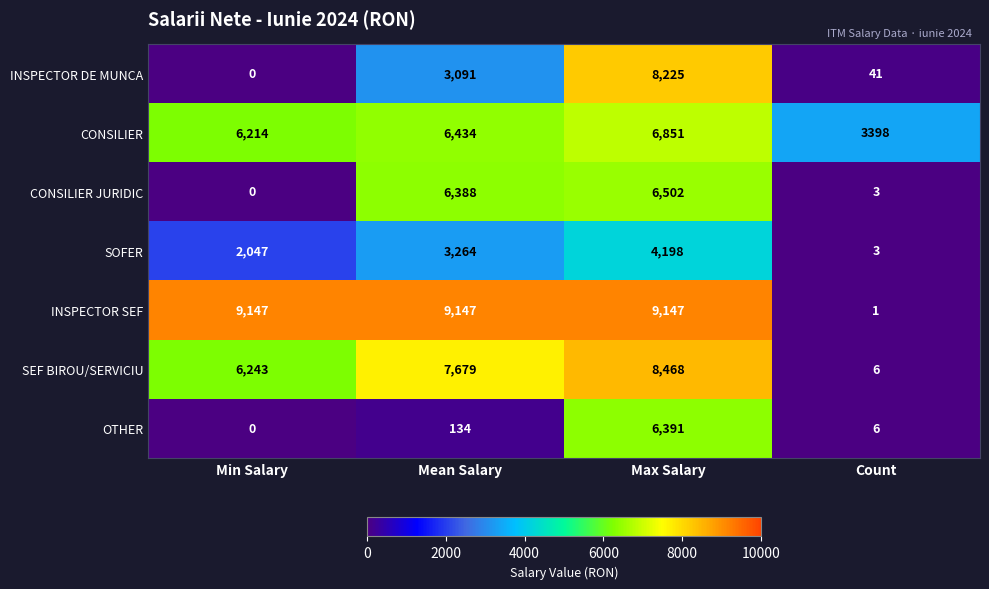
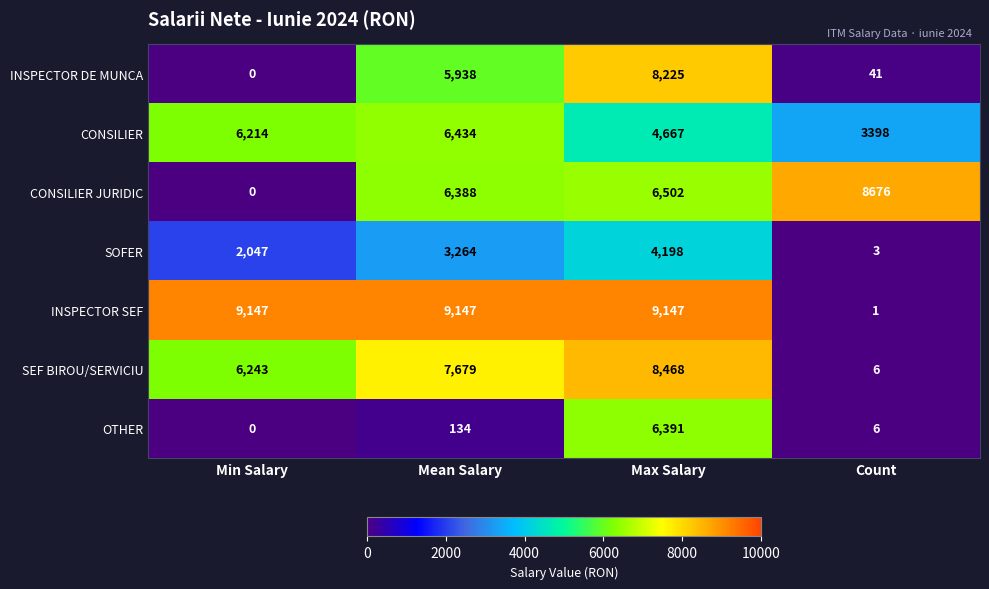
  {
    "INSPECTOR DE MUNCA": {
      "Min Salary": "0",
-     "Mean Salary": "3,091",
+     "Mean Salary": "5,938",
      "Max Salary": "8,225",
      "Count": "41"
    },
    "CONSILIER": {
      "Min Salary": "6,214",
      "Mean Salary": "6,434",
-     "Max Salary": "6,851",
+     "Max Salary": "4,667",
      "Count": "3398"
    },
    "CONSILIER JURIDIC": {
      "Min Salary": "0",
      "Mean Salary": "6,388",
      "Max Salary": "6,502",
-     "Count": "3"
+     "Count": "8676"
    },
    "SOFER": {
      "Min Salary": "2,047",
      "Mean Salary": "3,264",
      "Max Salary": "4,198",
      "Count": "3"
    },
    "INSPECTOR SEF": {
      "Min Salary": "9,147",
      "Mean Salary": "9,147",
      "Max Salary": "9,147",
      "Count": "1"
    },
    "SEF BIROU/SERVICIU": {
      "Min Salary": "6,243",
      "Mean Salary": "7,679",
      "Max Salary": "8,468",
      "Count": "6"
    },
    "OTHER": {
      "Min Salary": "0",
      "Mean Salary": "134",
      "Max Salary": "6,391",
      "Count": "6"
    }
  }
